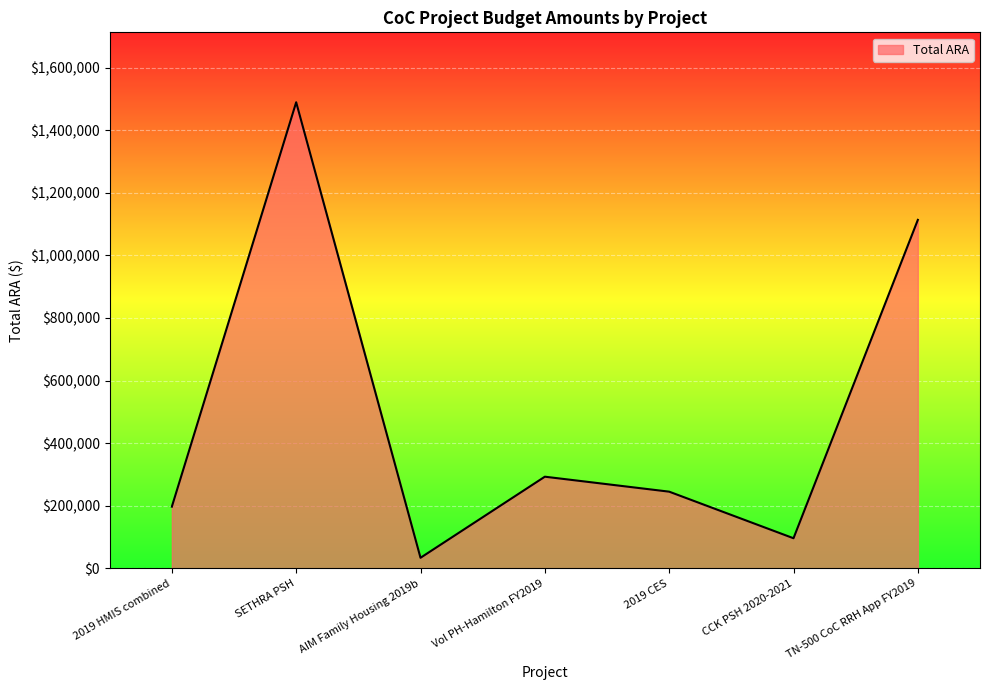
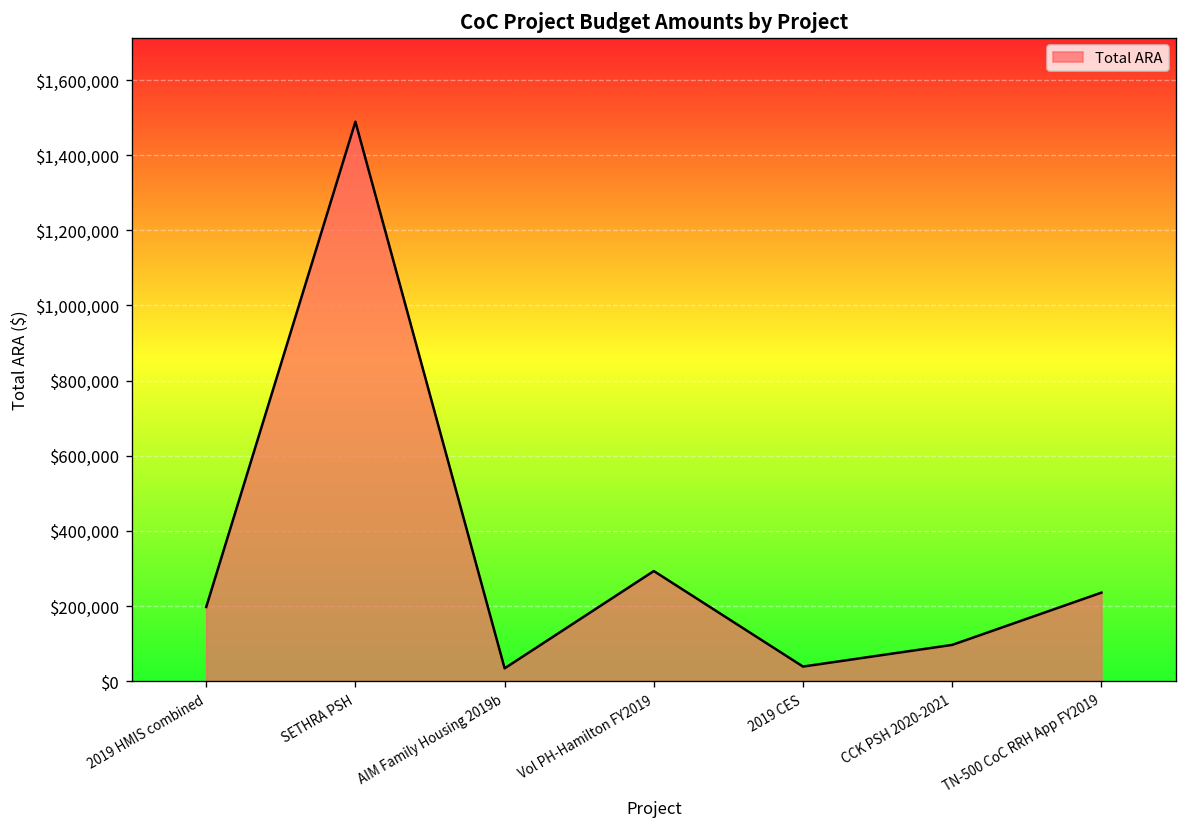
  {
    "2019 HMIS combined": "$200,000",
    "SETHRA PSH": "$1,490,000",
    "AIM Family Housing 2019b": "$30,000",
    "Vol PH-Hamilton FY2019": "$290,000",
-   "2019 CES": "$250,000",
+   "2019 CES": "$40,000",
    "CCK PSH 2020-2021": "$100,000",
-   "TN-500 CoC RRH App FY2019": "$1,110,000"
+   "TN-500 CoC RRH App FY2019": "$240,000"
  }
